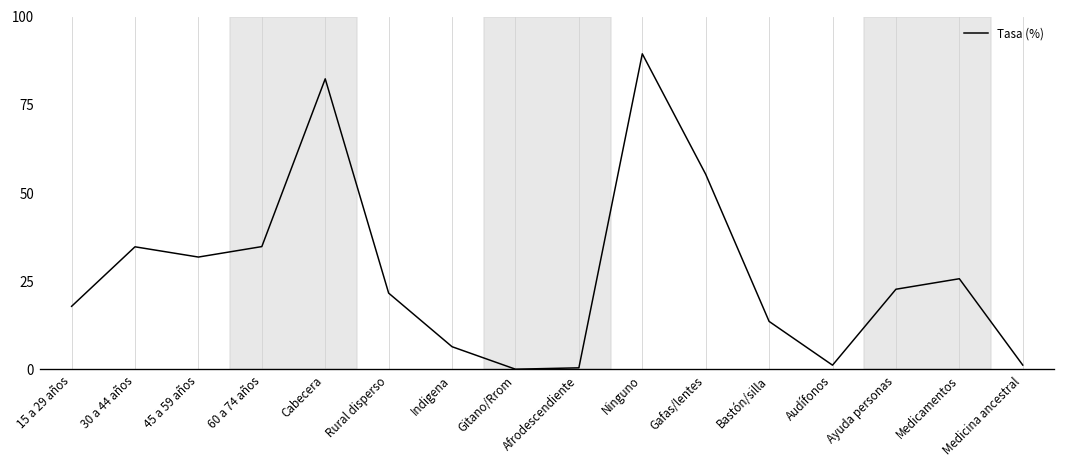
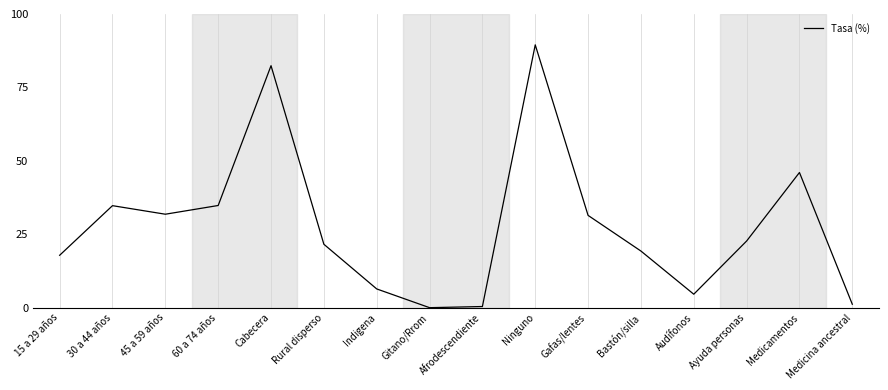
  {
    "15 a 29 años": 18,
    "30 a 44 años": 35,
    "45 a 59 años": 32,
    "60 a 74 años": 35,
    "Cabecera": 82,
    "Rural disperso": 22,
    "Indigena": 6,
    "Gitano/Rrom": 0,
    "Afrodescendiente": 0,
    "Ninguno": 90,
-   "Gafas/lentes": 55,
-   "Bastón/silla": 14,
-   "Audífonos": 1,
+   "Gafas/lentes": 31,
+   "Bastón/silla": 19,
+   "Audífonos": 5,
    "Ayuda personas": 23,
-   "Medicamentos": 26,
+   "Medicamentos": 46,
    "Medicina ancestral": 1
  }
